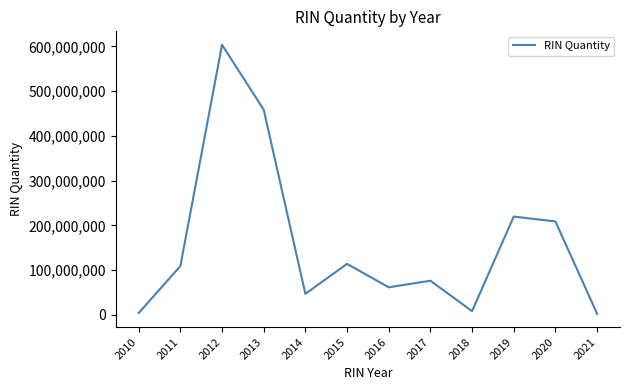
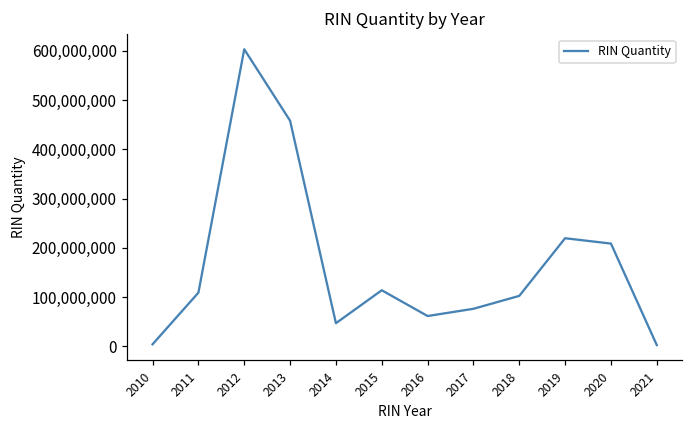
  {
    "2010": "0",
    "2011": "110,000,000",
    "2012": "600,000,000",
    "2013": "460,000,000",
    "2014": "50,000,000",
    "2015": "110,000,000",
    "2016": "60,000,000",
    "2017": "80,000,000",
-   "2018": "10,000,000",
+   "2018": "100,000,000",
    "2019": "220,000,000",
    "2020": "210,000,000",
    "2021": "0"
  }
